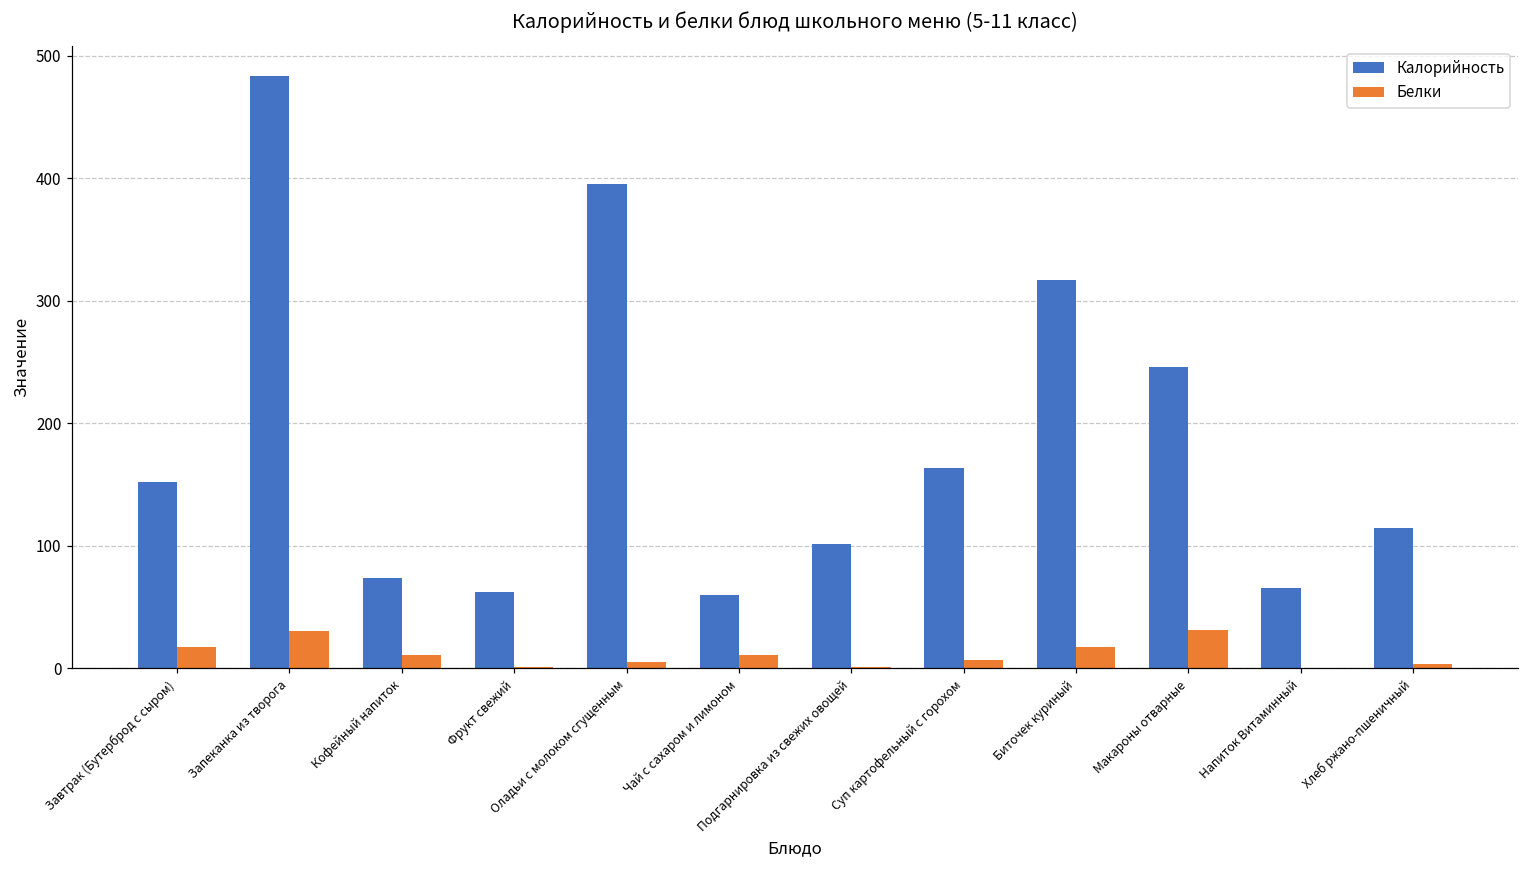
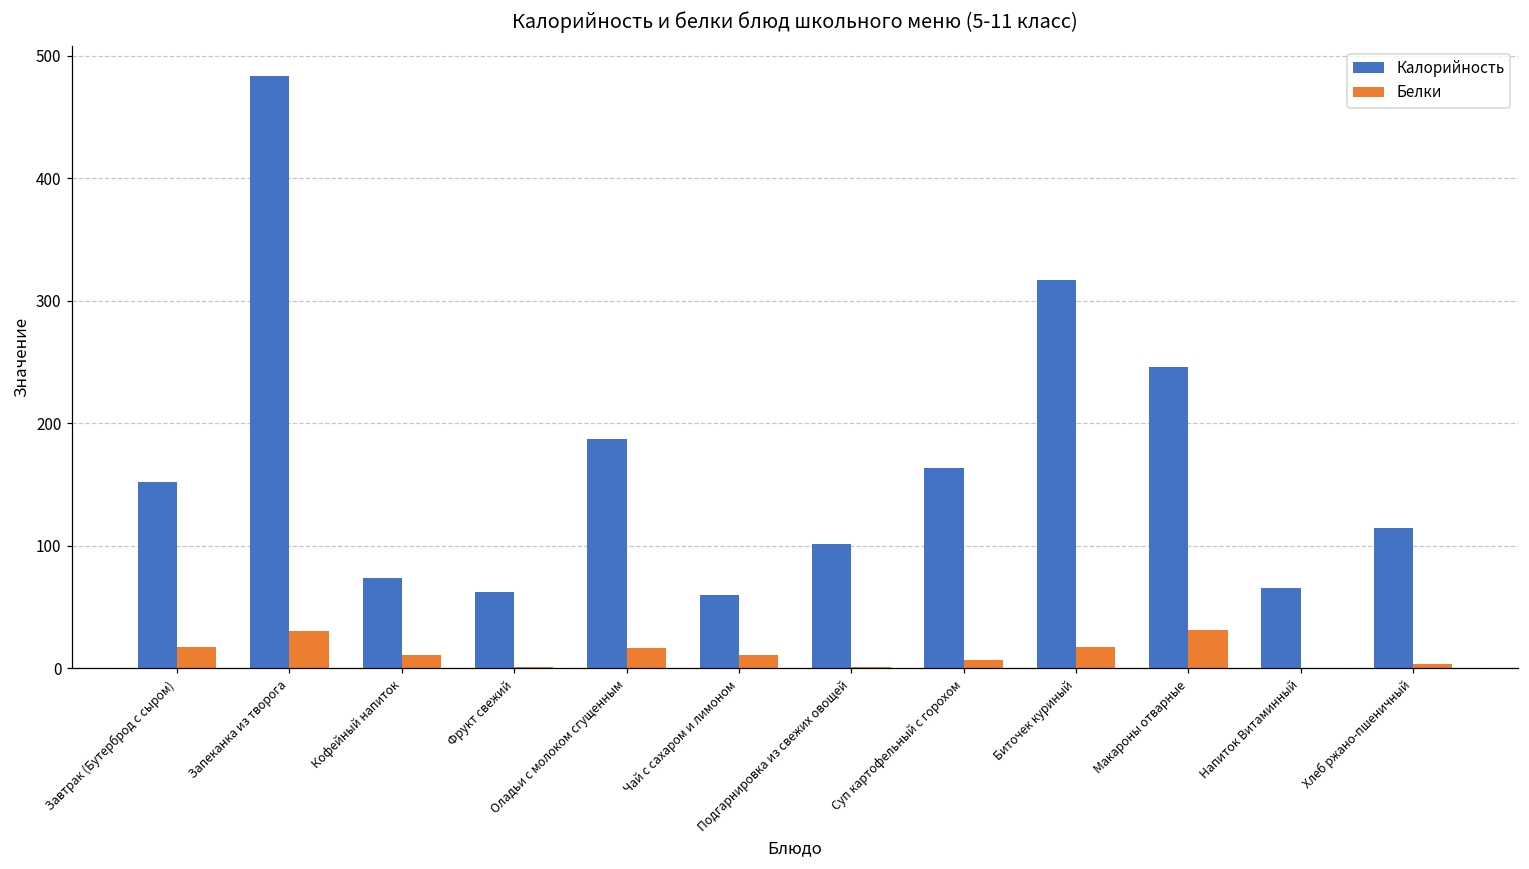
  {
    "Калорийность": {
      "Завтрак (Бутерброд с сыром)": 152,
      "Запеканка из творога": 484,
      "Кофейный напиток": 73,
      "Фрукт свежий": 62,
-     "Оладьи с молоком сгущенным": 395,
+     "Оладьи с молоком сгущенным": 187,
      "Чай с сахаром и лимоном": 60,
      "Подгарнировка из свежих овощей": 101,
      "Суп картофельный с горохом": 164,
      "Биточек куриный": 316,
      "Макароны отварные": 246,
      "Напиток Витаминный": 65,
      "Хлеб ржано-пшеничный": 114
    },
    "Белки": {
      "Завтрак (Бутерброд с сыром)": 18,
      "Запеканка из творога": 30,
      "Кофейный напиток": 11,
-     "Оладьи с молоком сгущенным": 5,
+     "Оладьи с молоком сгущенным": 17,
      "Чай с сахаром и лимоном": 11,
      "Суп картофельный с горохом": 7,
      "Биточек куриный": 17,
      "Макароны отварные": 31,
      "Хлеб ржано-пшеничный": 3
    }
  }
